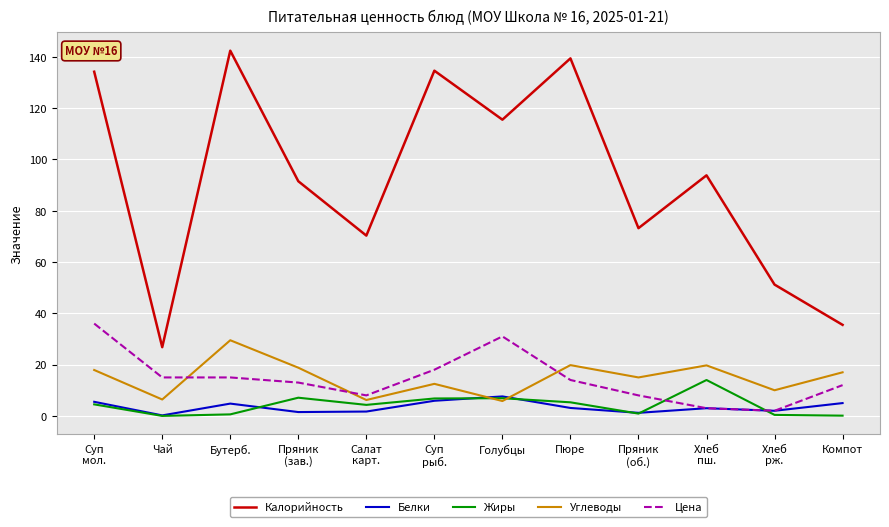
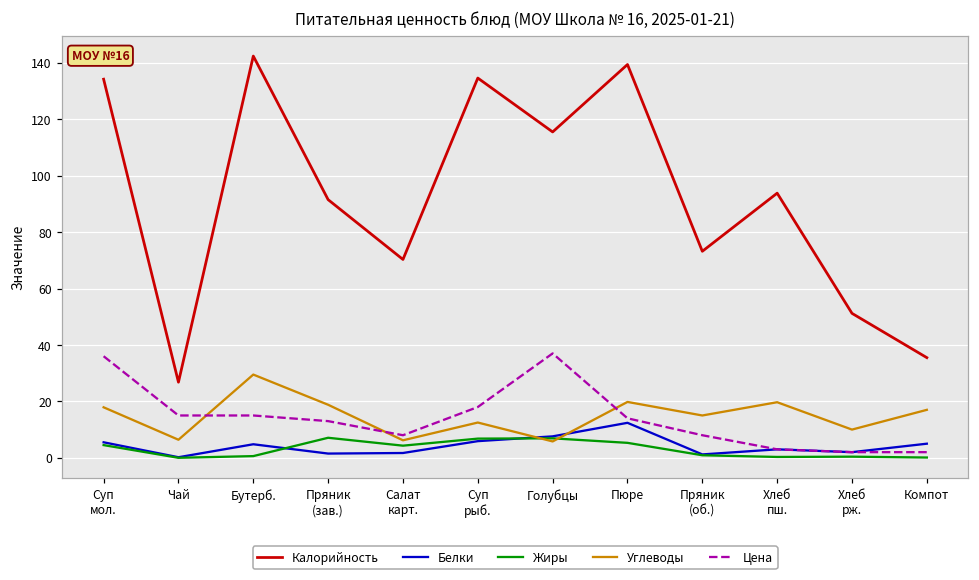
  {
    "Калорийность": {
      "Чай": 27,
      "Бутерб.": 142,
      "Пряник (зав.)": 92,
      "Салат карт.": 70,
      "Суп рыб.": 135,
      "Голубцы": 116,
      "Пюре": 139,
      "Пряник (об.)": 73,
      "Хлеб пш.": 94,
      "Хлеб рж.": 51,
      "Компот": 36
    },
    "Белки": {
      "Суп мол.": 6,
      "Бутерб.": 5,
      "Пряник (зав.)": 2,
      "Салат карт.": 2,
-     "Пюре": 3,
+     "Пюре": 12,
      "Компот": 5
    },
    "Жиры": {
      "Суп мол.": 5,
      "Бутерб.": 1,
      "Пряник (зав.)": 7,
      "Салат карт.": 4,
      "Пюре": 5,
-     "Хлеб пш.": 14,
+     "Хлеб пш.": 0,
      "Хлеб рж.": 0,
      "Компот": 0
    },
    "Углеводы": {
      "Суп мол.": 18,
      "Чай": 6,
      "Бутерб.": 30,
      "Пряник (зав.)": 19,
      "Салат карт.": 6,
      "Суп рыб.": 13,
      "Голубцы": 6,
      "Пюре": 20,
      "Пряник (об.)": 15,
      "Хлеб пш.": 20,
      "Хлеб рж.": 10,
      "Компот": 17
    },
    "Цена": {
      "Суп мол.": 36,
      "Чай": 15,
      "Бутерб.": 15,
      "Пряник (зав.)": 13,
      "Салат карт.": 8,
      "Суп рыб.": 18,
-     "Голубцы": 31,
+     "Голубцы": 37,
      "Пюре": 14,
      "Пряник (об.)": 8,
-     "Компот": 12
+     "Компот": 2
    }
  }
